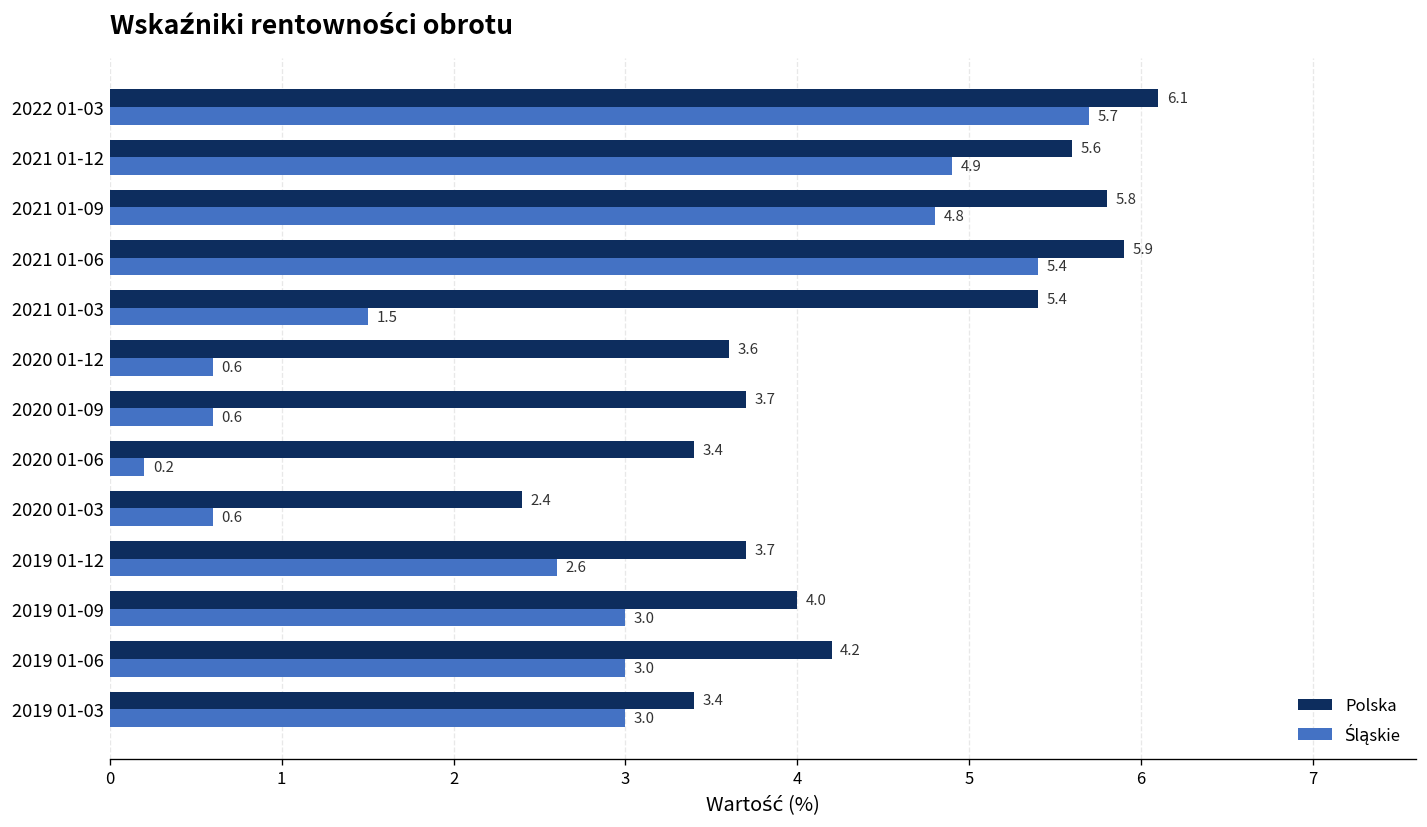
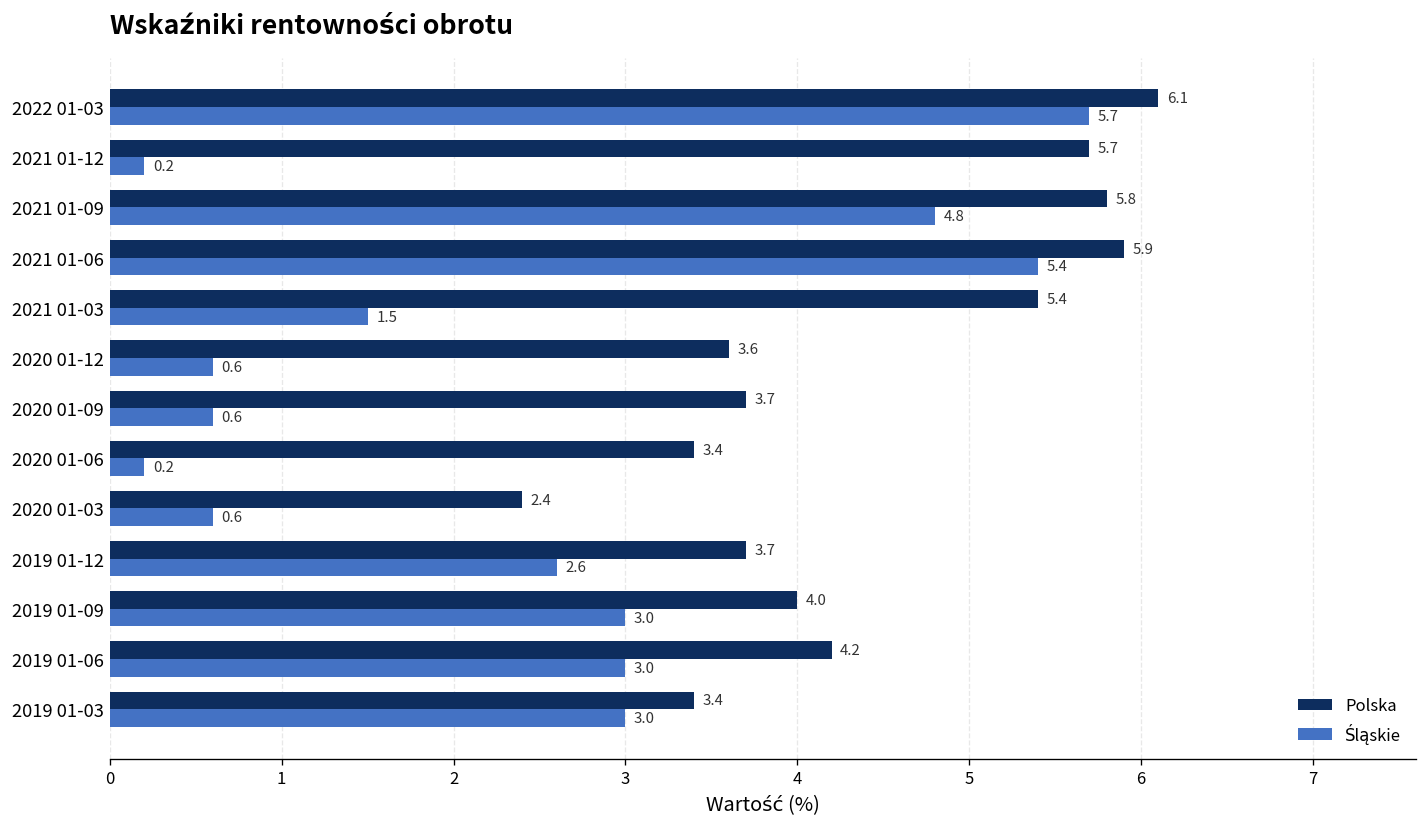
  {
    "Polska": {
      "2022 01-03": 6.1,
-     "2021 01-12": 5.6,
+     "2021 01-12": 5.7,
      "2021 01-09": 5.8,
      "2021 01-06": 5.9,
      "2021 01-03": 5.4,
      "2020 01-12": 3.6,
      "2020 01-09": 3.7,
      "2020 01-06": 3.4,
      "2020 01-03": 2.4,
      "2019 01-12": 3.7,
      "2019 01-09": 4.0,
      "2019 01-06": 4.2,
      "2019 01-03": 3.4
    },
    "Śląskie": {
      "2022 01-03": 5.7,
-     "2021 01-12": 4.9,
+     "2021 01-12": 0.2,
      "2021 01-09": 4.8,
      "2021 01-06": 5.4,
      "2021 01-03": 1.5,
      "2020 01-12": 0.6,
      "2020 01-09": 0.6,
      "2020 01-06": 0.2,
      "2020 01-03": 0.6,
      "2019 01-12": 2.6,
      "2019 01-09": 3.0,
      "2019 01-06": 3.0,
      "2019 01-03": 3.0
    }
  }
